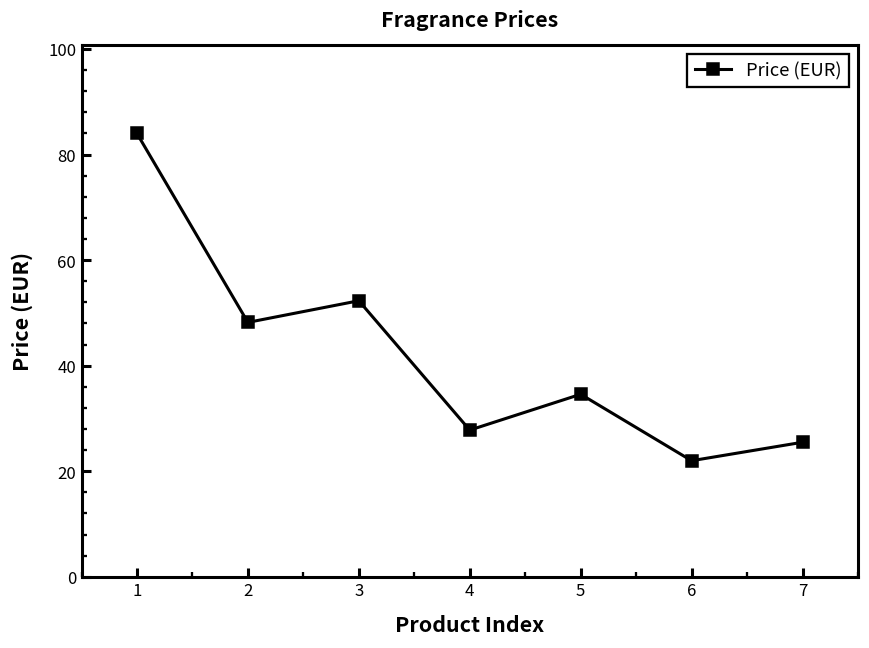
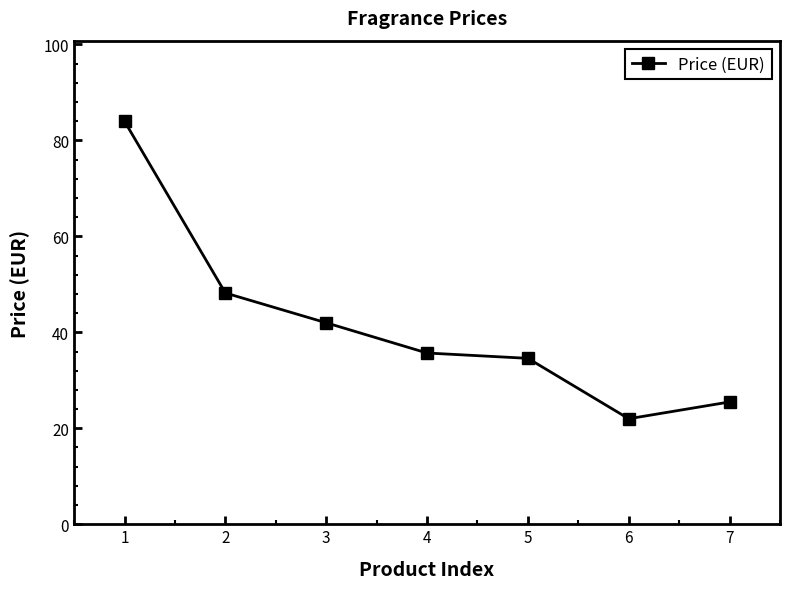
  {
    "1": 84,
    "2": 48,
-   "3": 52,
-   "4": 28,
+   "3": 42,
+   "4": 36,
    "5": 35,
    "6": 22,
    "7": 25
  }
